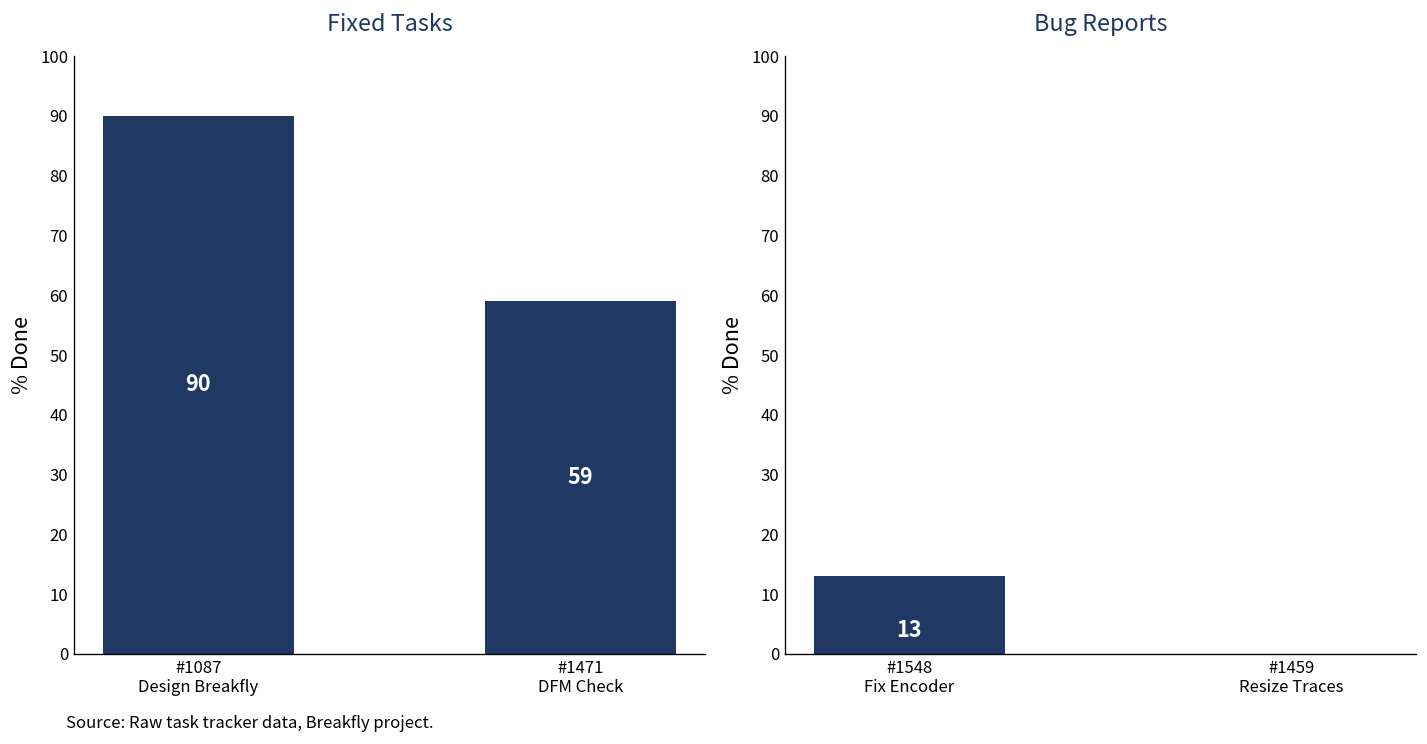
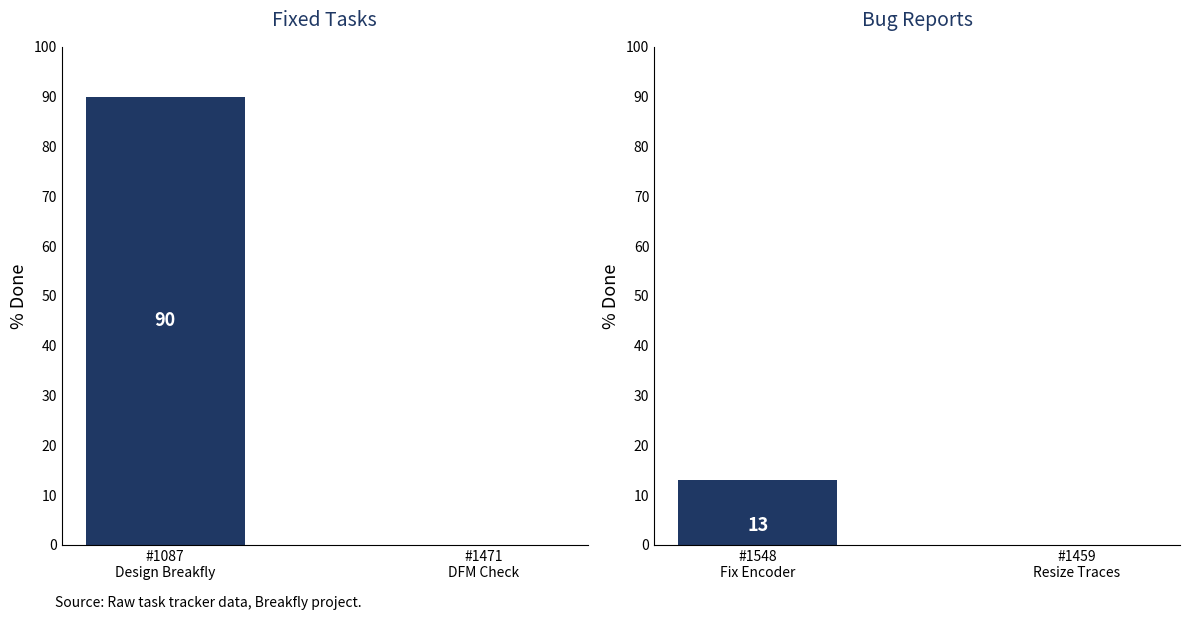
  {
    "Fixed Tasks": {
-     "#1471 DFM Check": 59
+     "#1471 DFM Check": 0
    },
    "Bug Reports": {
      "#1548 Fix Encoder": 13
    }
  }
